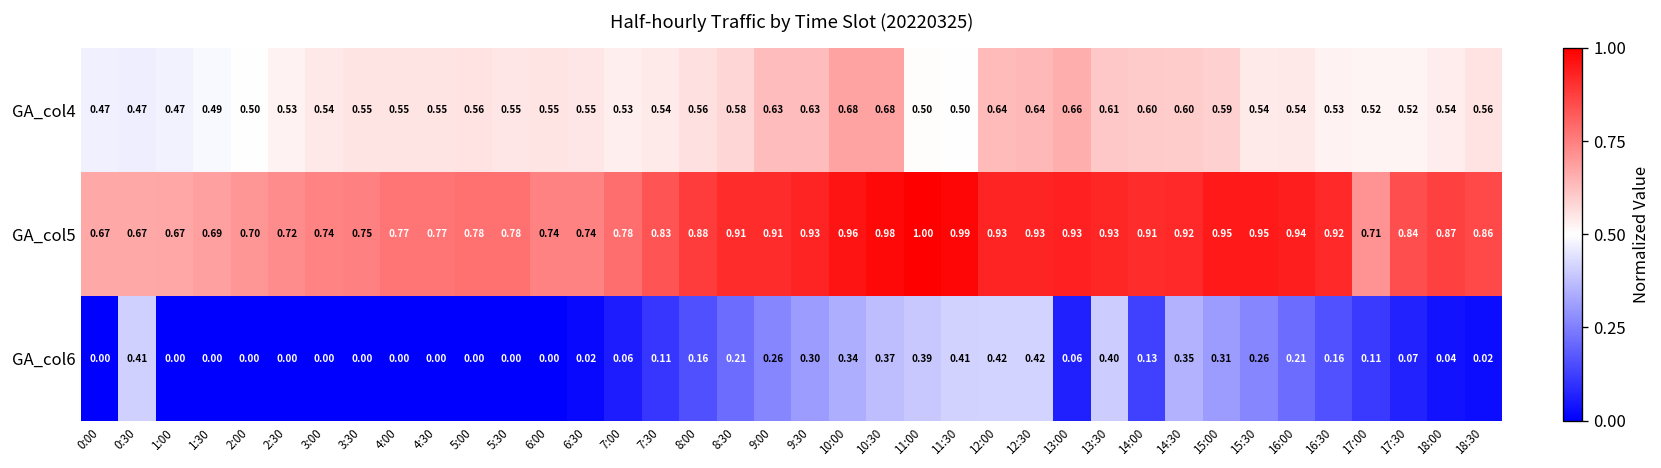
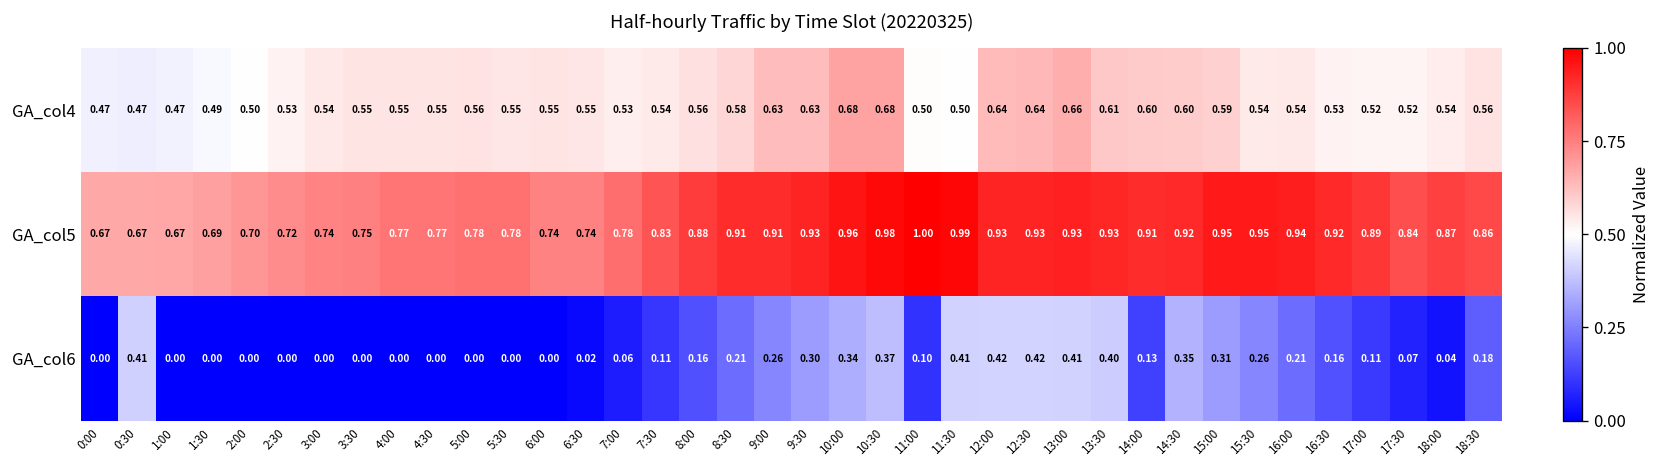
  {
    "GA_col4": {
      "0:00": 0.47,
      "0:30": 0.47,
      "1:00": 0.47,
      "1:30": 0.49,
      "2:00": 0.50,
      "2:30": 0.53,
      "3:00": 0.54,
      "3:30": 0.55,
      "4:00": 0.55,
      "4:30": 0.55,
      "5:00": 0.56,
      "5:30": 0.55,
      "6:00": 0.55,
      "6:30": 0.55,
      "7:00": 0.53,
      "7:30": 0.54,
      "8:00": 0.56,
      "8:30": 0.58,
      "9:00": 0.63,
      "9:30": 0.63,
      "10:00": 0.68,
      "10:30": 0.68,
      "11:00": 0.50,
      "11:30": 0.50,
      "12:00": 0.64,
      "12:30": 0.64,
      "13:00": 0.66,
      "13:30": 0.61,
      "14:00": 0.60,
      "14:30": 0.60,
      "15:00": 0.59,
      "15:30": 0.54,
      "16:00": 0.54,
      "16:30": 0.53,
      "17:00": 0.52,
      "17:30": 0.52,
      "18:00": 0.54,
      "18:30": 0.56
    },
    "GA_col5": {
      "0:00": 0.67,
      "0:30": 0.67,
      "1:00": 0.67,
      "1:30": 0.69,
      "2:00": 0.70,
      "2:30": 0.72,
      "3:00": 0.74,
      "3:30": 0.75,
      "4:00": 0.77,
      "4:30": 0.77,
      "5:00": 0.78,
      "5:30": 0.78,
      "6:00": 0.74,
      "6:30": 0.74,
      "7:00": 0.78,
      "7:30": 0.83,
      "8:00": 0.88,
      "8:30": 0.91,
      "9:00": 0.91,
      "9:30": 0.93,
      "10:00": 0.96,
      "10:30": 0.98,
      "11:00": 1.00,
      "11:30": 0.99,
      "12:00": 0.93,
      "12:30": 0.93,
      "13:00": 0.93,
      "13:30": 0.93,
      "14:00": 0.91,
      "14:30": 0.92,
      "15:00": 0.95,
      "15:30": 0.95,
      "16:00": 0.94,
      "16:30": 0.92,
-     "17:00": 0.71,
+     "17:00": 0.89,
      "17:30": 0.84,
      "18:00": 0.87,
      "18:30": 0.86
    },
    "GA_col6": {
      "0:00": 0.00,
      "0:30": 0.41,
      "1:00": 0.00,
      "1:30": 0.00,
      "2:00": 0.00,
      "2:30": 0.00,
      "3:00": 0.00,
      "3:30": 0.00,
      "4:00": 0.00,
      "4:30": 0.00,
      "5:00": 0.00,
      "5:30": 0.00,
      "6:00": 0.00,
      "6:30": 0.02,
      "7:00": 0.06,
      "7:30": 0.11,
      "8:00": 0.16,
      "8:30": 0.21,
      "9:00": 0.26,
      "9:30": 0.30,
      "10:00": 0.34,
      "10:30": 0.37,
-     "11:00": 0.39,
+     "11:00": 0.10,
      "11:30": 0.41,
      "12:00": 0.42,
      "12:30": 0.42,
-     "13:00": 0.06,
+     "13:00": 0.41,
      "13:30": 0.40,
      "14:00": 0.13,
      "14:30": 0.35,
      "15:00": 0.31,
      "15:30": 0.26,
      "16:00": 0.21,
      "16:30": 0.16,
      "17:00": 0.11,
      "17:30": 0.07,
      "18:00": 0.04,
-     "18:30": 0.02
+     "18:30": 0.18
    }
  }
